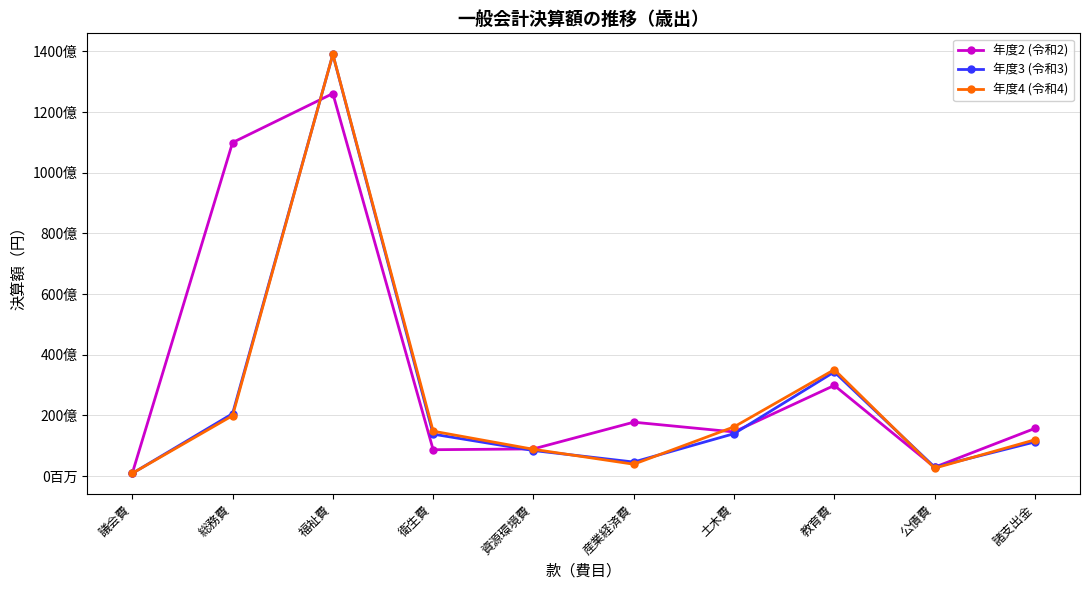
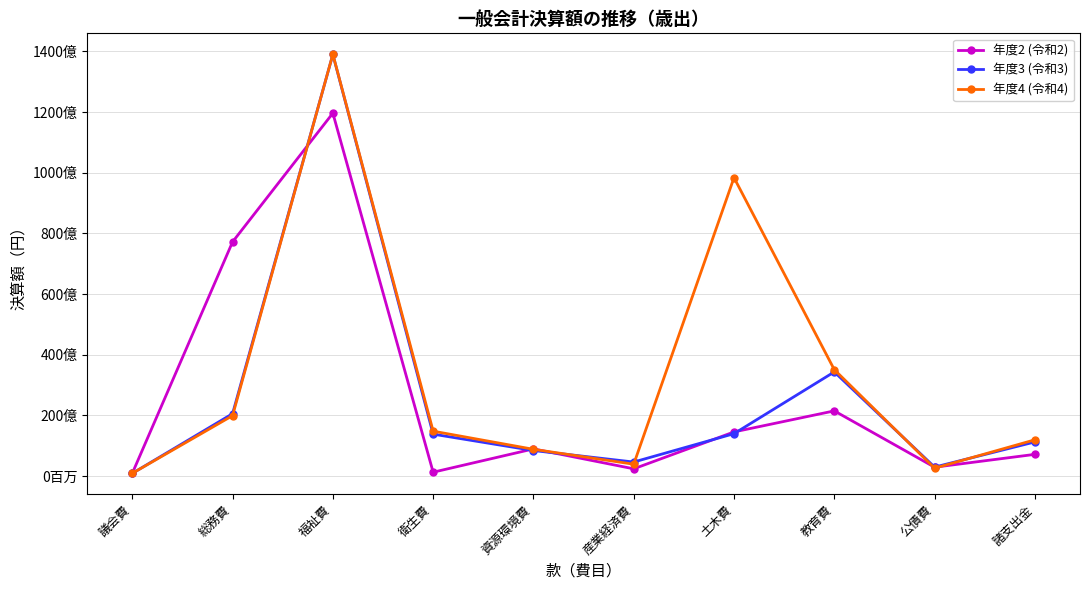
  {
    "年度2 (令和2)": {
-     "総務費": "1100億",
-     "福祉費": "1260億",
-     "衛生費": "90億",
-     "産業経済費": "180億",
-     "教育費": "300億",
-     "諸支出金": "160億"
+     "総務費": "770億",
+     "福祉費": "1200億",
+     "衛生費": "10億",
+     "産業経済費": "20億",
+     "教育費": "210億",
+     "諸支出金": "70億"
    },
    "年度3 (令和3)": {
      "衛生費": "140億"
    },
    "年度4 (令和4)": {
      "衛生費": "150億",
-     "土木費": "160億"
+     "土木費": "980億"
    }
  }
